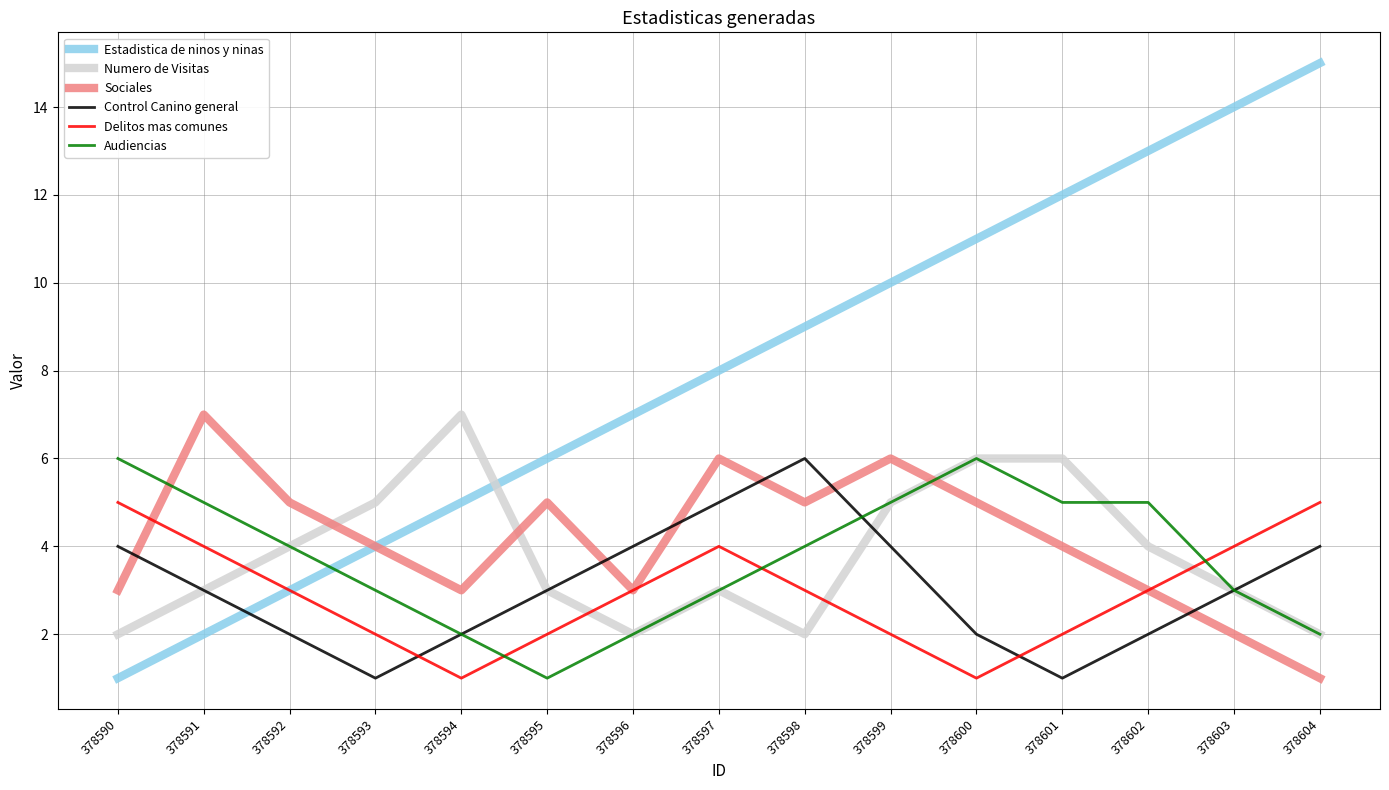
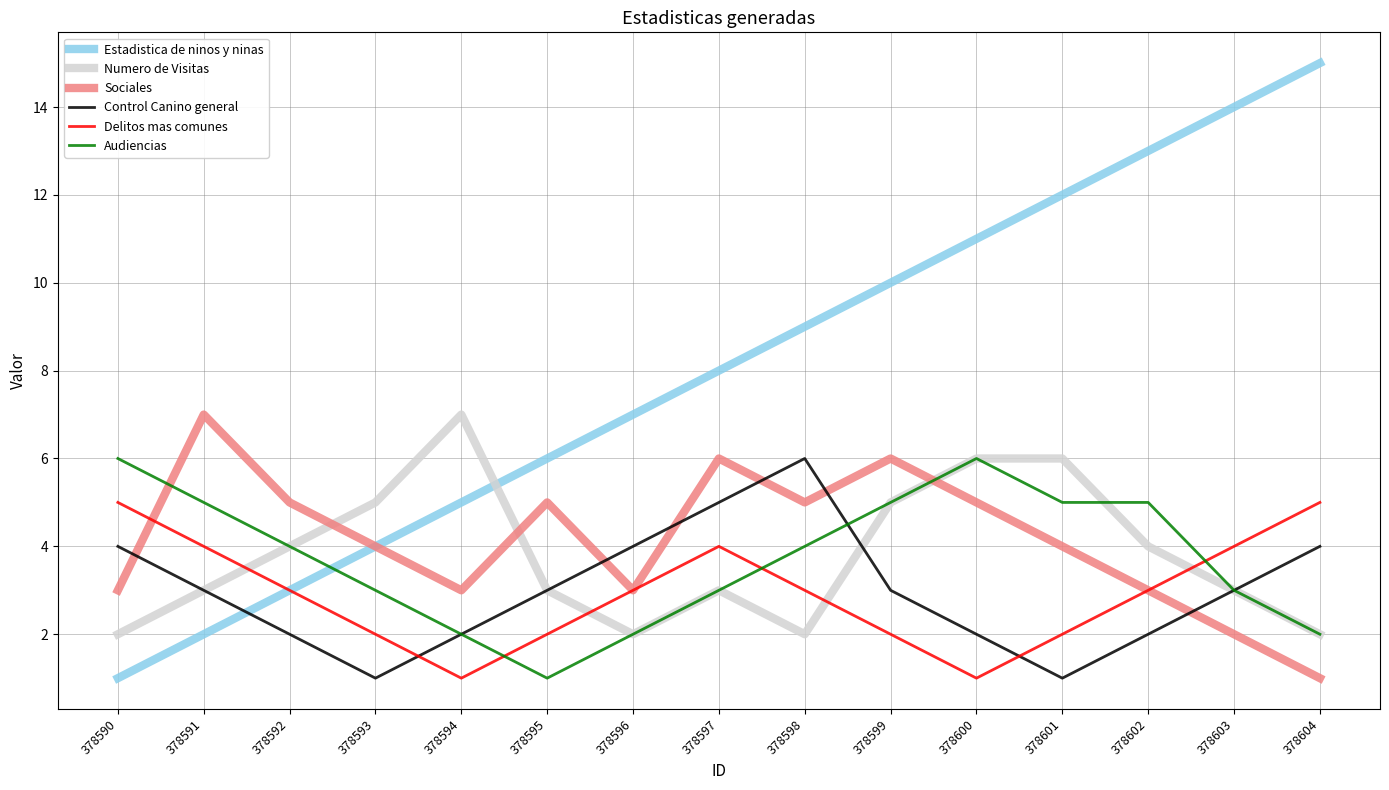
  {
    "Estadistica de ninos y ninas": {
      "378590": 1,
      "378591": 2,
      "378594": 5,
      "378595": 6,
      "378596": 7,
      "378597": 8,
      "378598": 9,
      "378599": 10,
      "378600": 11,
      "378601": 12,
      "378602": 13,
      "378603": 14,
      "378604": 15
    },
    "Numero de Visitas": {
      "378590": 2,
      "378593": 5,
      "378594": 7,
      "378598": 2,
      "378601": 6,
      "378602": 4
    },
    "Sociales": {
      "378590": 3,
      "378591": 7,
      "378592": 5,
      "378594": 3,
      "378595": 5,
      "378597": 6,
      "378598": 5,
      "378599": 6,
      "378600": 5,
      "378601": 4,
      "378603": 2,
      "378604": 1
    },
    "Control Canino general": {
      "378590": 4,
      "378592": 2,
      "378593": 1,
      "378596": 4,
      "378597": 5,
      "378598": 6,
-     "378599": 4,
+     "378599": 3,
      "378600": 2,
      "378601": 1,
      "378602": 2,
      "378604": 4
    },
    "Delitos mas comunes": {
      "378590": 5,
      "378591": 4,
      "378593": 2,
      "378594": 1,
      "378595": 2,
      "378597": 4,
      "378598": 3,
      "378599": 2,
      "378600": 1,
      "378601": 2,
      "378603": 4,
      "378604": 5
    },
    "Audiencias": {
      "378590": 6,
      "378591": 5,
      "378593": 3,
      "378595": 1,
      "378598": 4,
      "378601": 5,
      "378602": 5
    }
  }
